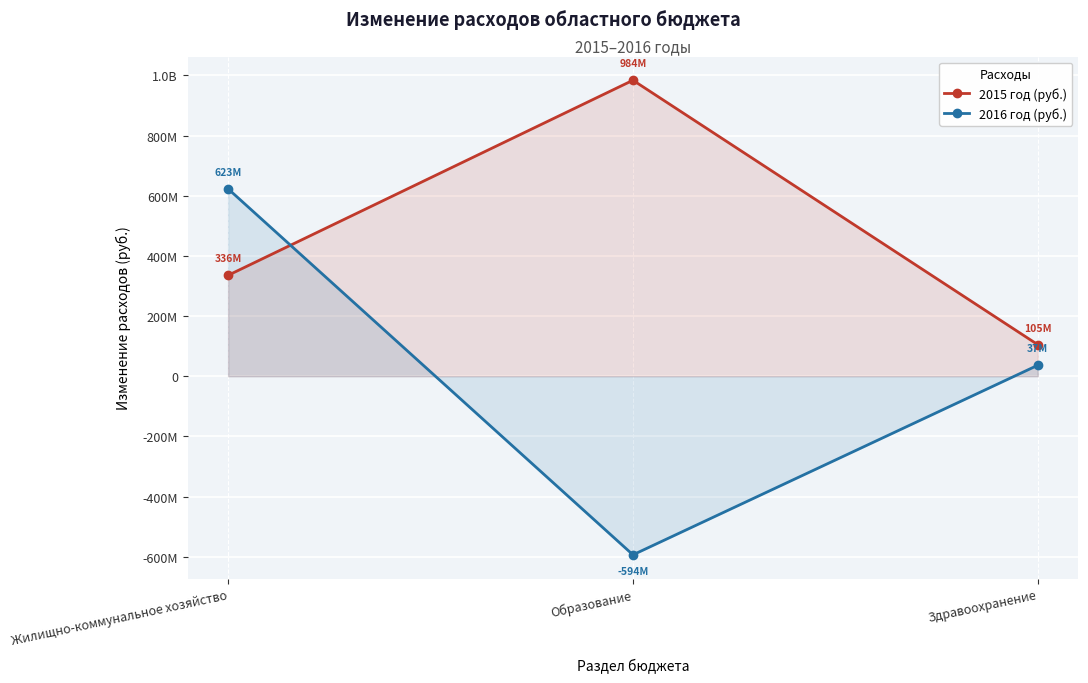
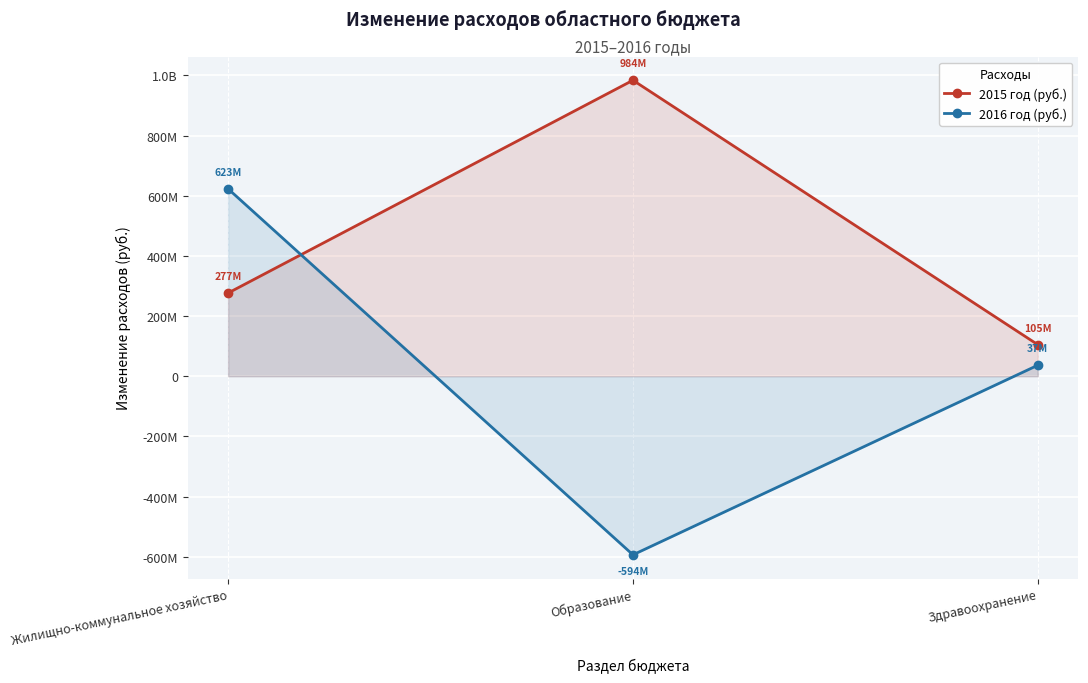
  {
    "2015 год (руб.)": {
-     "Жилищно-коммунальное хозяйство": "336M",
+     "Жилищно-коммунальное хозяйство": "277M",
      "Образование": "984M",
      "Здравоохранение": "105M"
    }
  }
